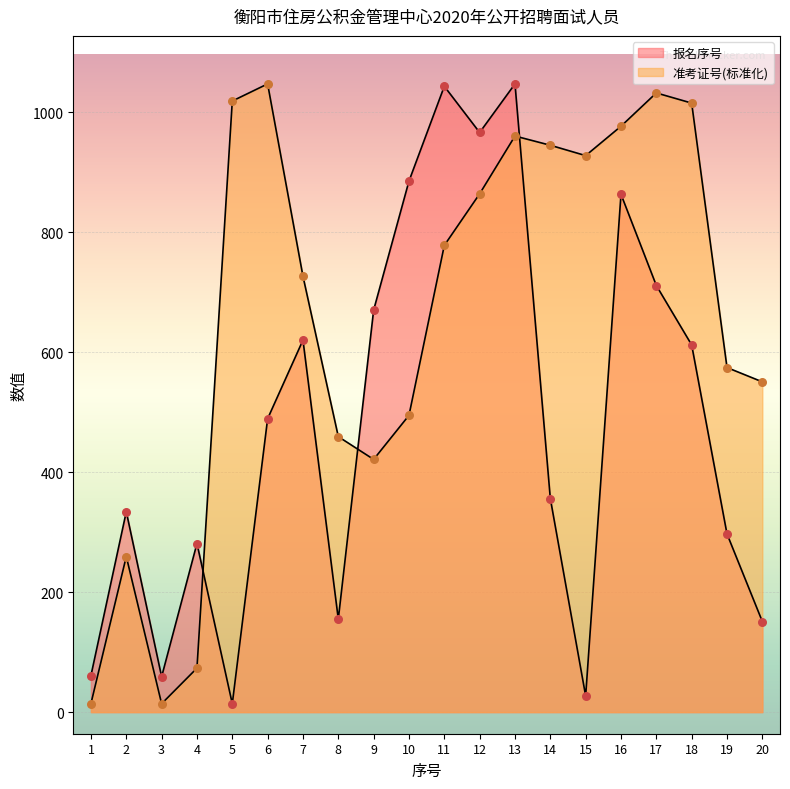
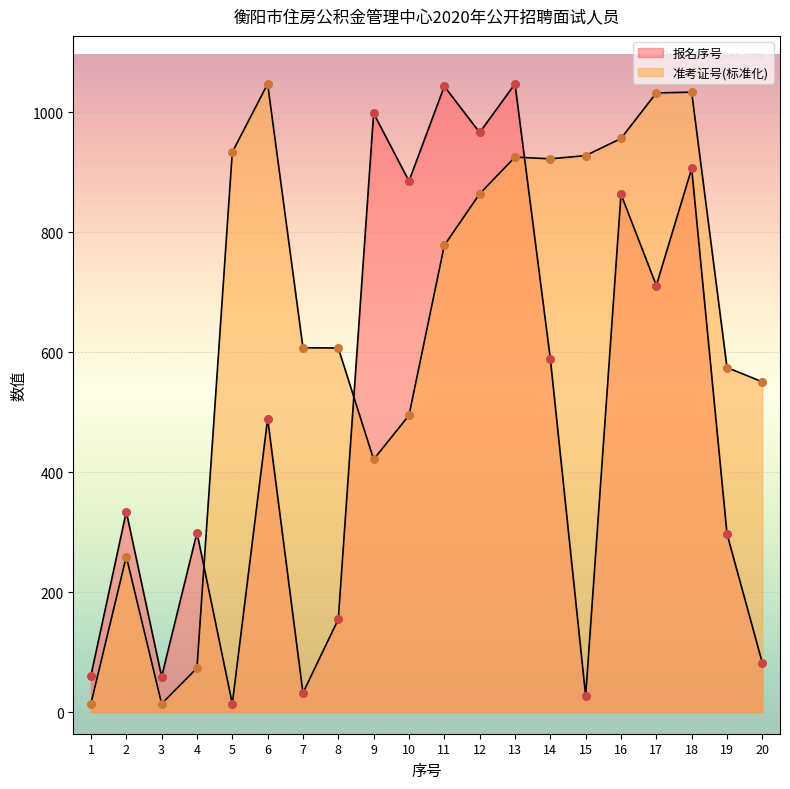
  {
    "报名序号": {
      "1": 60,
      "2": 330,
      "3": 60,
-     "4": 280,
+     "4": 300,
      "5": 10,
      "6": 490,
-     "7": 620,
+     "7": 30,
      "8": 160,
-     "9": 670,
+     "9": 1000,
      "10": 890,
      "11": 1040,
      "12": 970,
      "13": 1050,
-     "14": 360,
+     "14": 590,
      "15": 30,
      "16": 860,
      "17": 710,
-     "18": 610,
+     "18": 910,
      "19": 300,
-     "20": 150
+     "20": 80
    },
    "准考证号(标准化)": {
      "1": 10,
      "2": 260,
      "3": 10,
      "4": 70,
-     "5": 1020,
+     "5": 930,
      "6": 1050,
-     "7": 730,
-     "8": 460,
+     "7": 610,
+     "8": 610,
      "9": 420,
      "10": 490,
      "11": 780,
      "12": 860,
-     "13": 960,
-     "14": 940,
+     "13": 920,
+     "14": 920,
      "15": 930,
-     "16": 980,
+     "16": 960,
      "17": 1030,
-     "18": 1020,
+     "18": 1030,
      "19": 570,
      "20": 550
    }
  }
